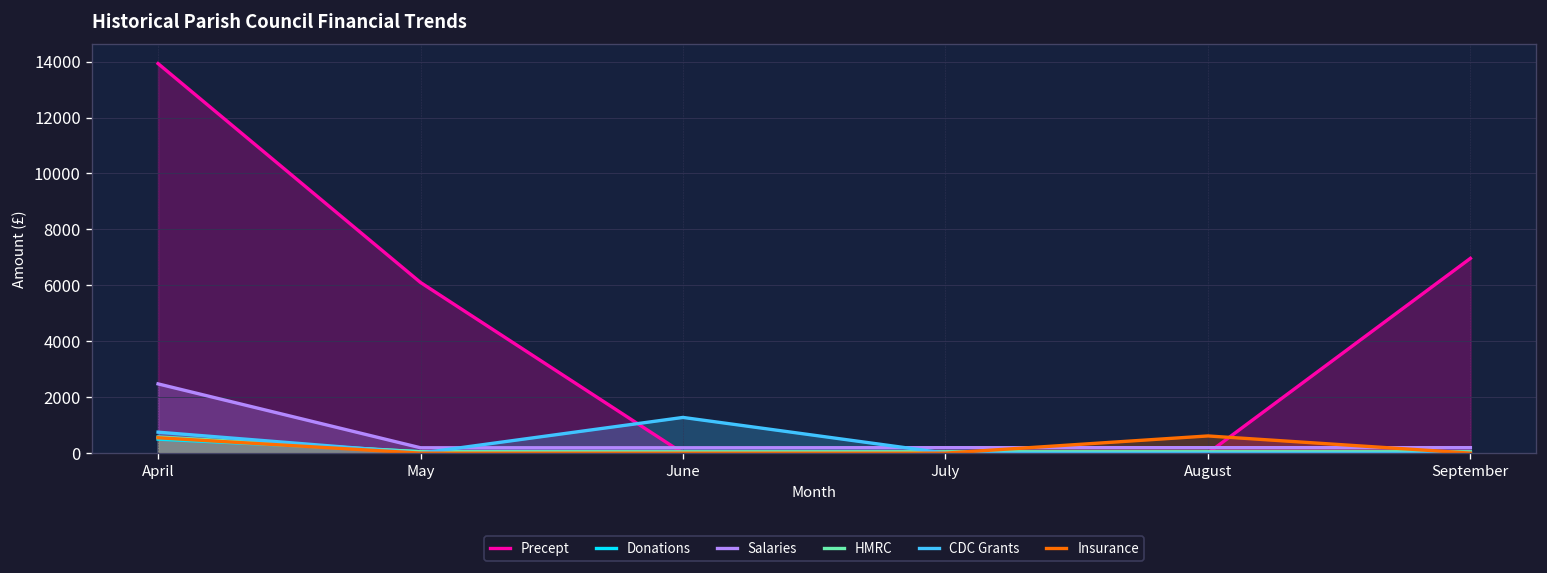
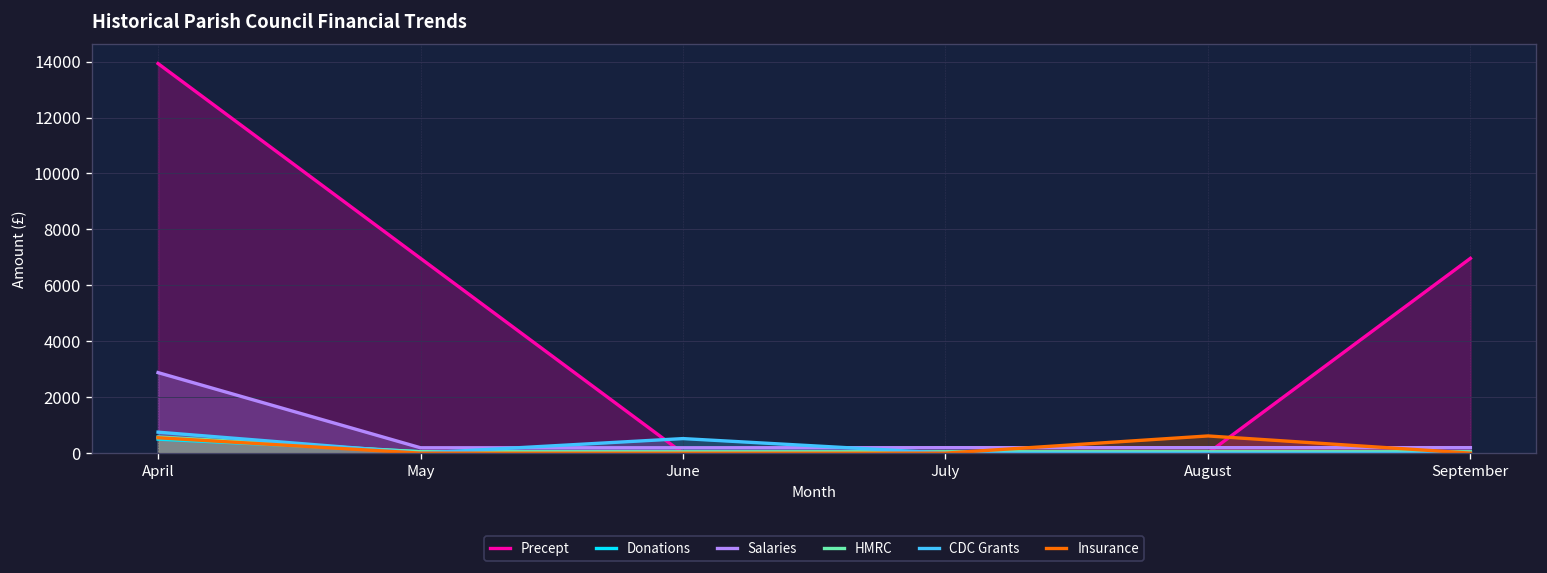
  {
    "Precept": {
      "April": 13900,
-     "May": 6100,
+     "May": 7000,
      "September": 7000
    },
    "Salaries": {
-     "April": 2500,
+     "April": 2900,
      "May": 200,
      "June": 200,
      "July": 200,
      "August": 200,
      "September": 200
    },
    "CDC Grants": {
      "April": 800,
-     "June": 1300
+     "June": 500
    },
    "Insurance": {
      "August": 600
    }
  }
